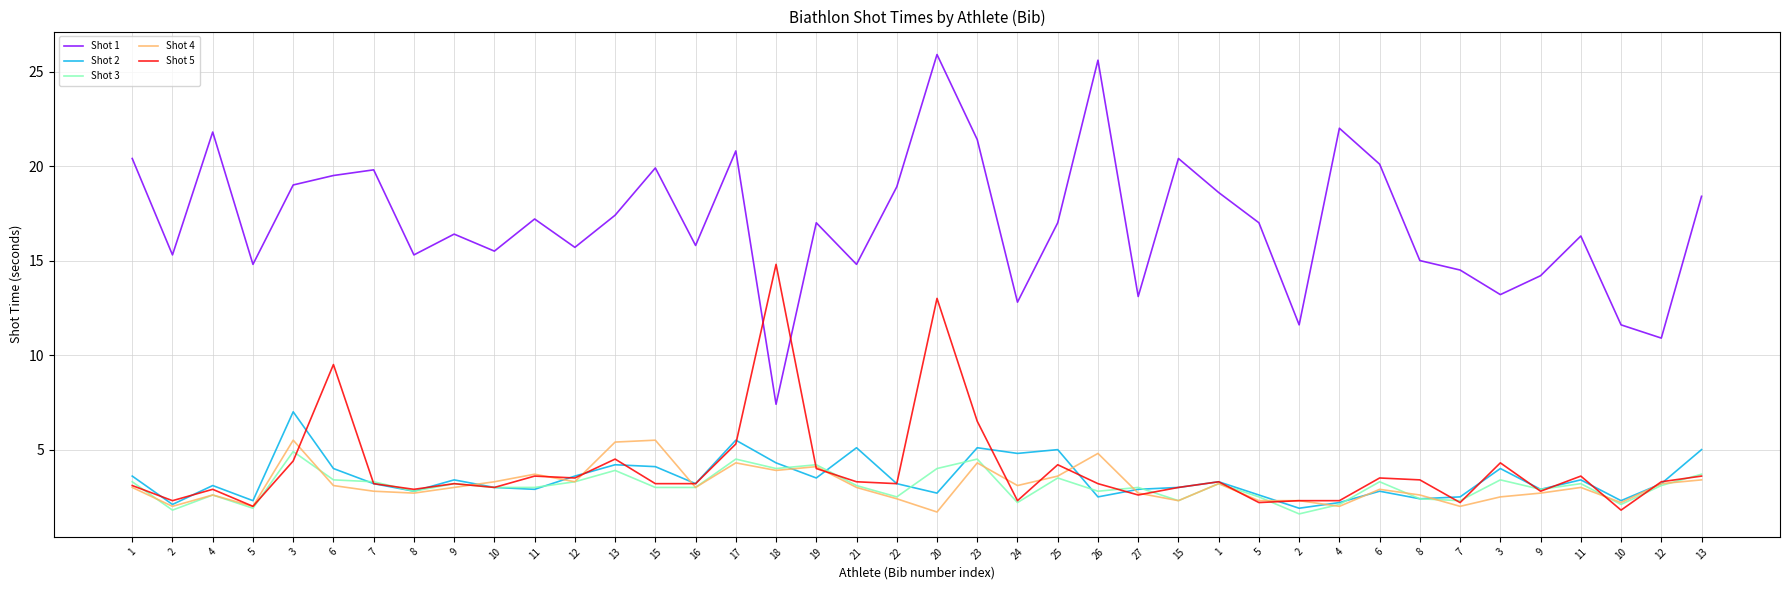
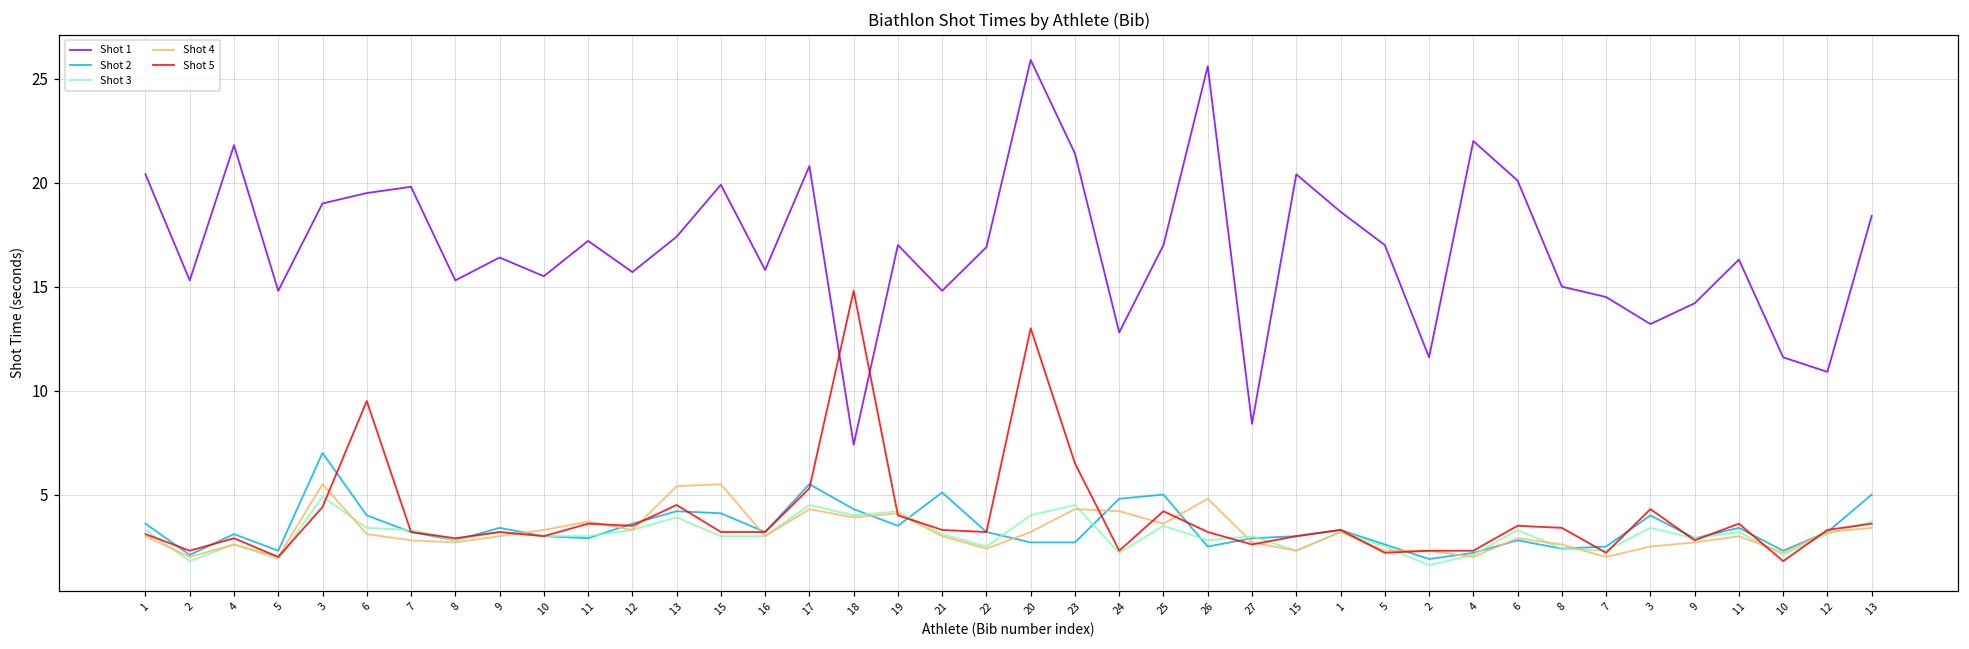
  {
    "Shot 1": {
      "16": 15.8,
      "17": 20.8,
      "18": 7.4,
      "19": 17.0,
      "21": 14.8,
-     "22": 18.9,
+     "22": 16.9,
      "20": 25.9,
      "23": 21.4,
      "24": 12.8,
      "25": 17.0,
      "26": 25.6,
-     "27": 13.1
+     "27": 8.4
    },
    "Shot 2": {
      "17": 5.5,
      "18": 4.3,
      "19": 3.5,
      "21": 5.1,
      "20": 2.7,
-     "23": 5.1,
+     "23": 2.7,
      "24": 4.8,
      "25": 5.0,
      "26": 2.5
    },
    "Shot 3": {
      "17": 4.5,
      "20": 4.0,
      "23": 4.5,
      "26": 2.8
    },
    "Shot 4": {
      "17": 4.3,
-     "20": 1.7,
+     "20": 3.2,
      "23": 4.3,
-     "24": 3.1,
+     "24": 4.2,
      "26": 4.8
    },
    "Shot 5": {
      "17": 5.3,
      "18": 14.8,
      "21": 3.3,
      "20": 13.0,
      "23": 6.5,
      "25": 4.2,
      "26": 3.2
    }
  }
